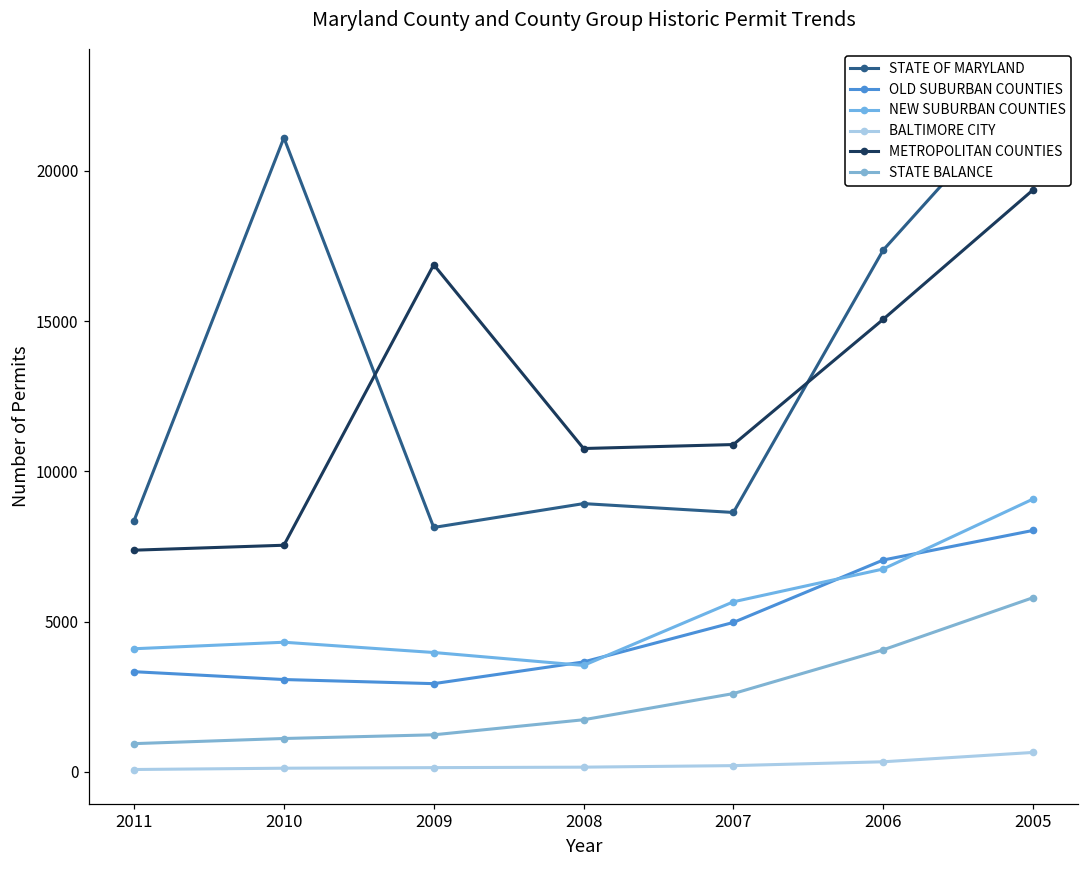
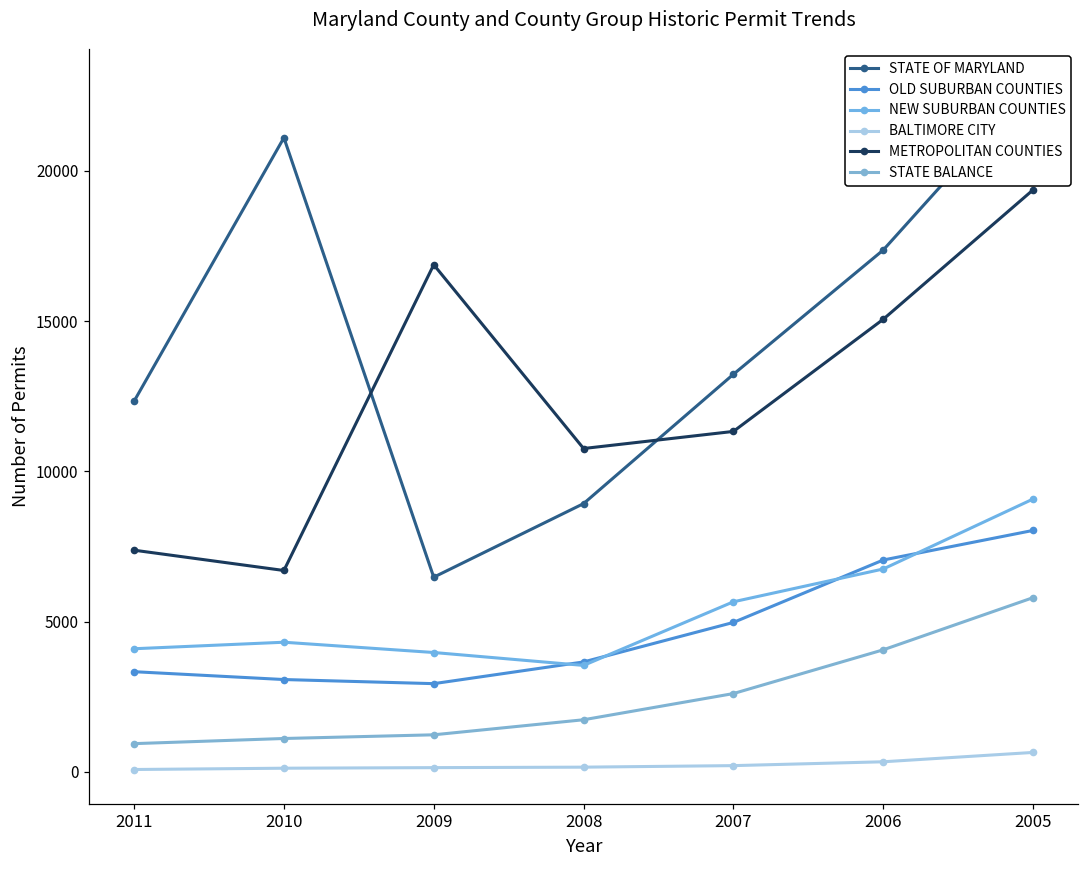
  {
    "STATE OF MARYLAND": {
-     "2011": 8400,
+     "2011": 12300,
      "2010": 21100,
-     "2009": 8100,
+     "2009": 6500,
      "2008": 8900,
-     "2007": 8600,
+     "2007": 13200,
      "2006": 17400
    },
    "METROPOLITAN COUNTIES": {
      "2011": 7400,
-     "2010": 7500,
+     "2010": 6700,
      "2009": 16900,
      "2008": 10800,
-     "2007": 10900,
+     "2007": 11300,
      "2006": 15100,
      "2005": 19400
    }
  }
